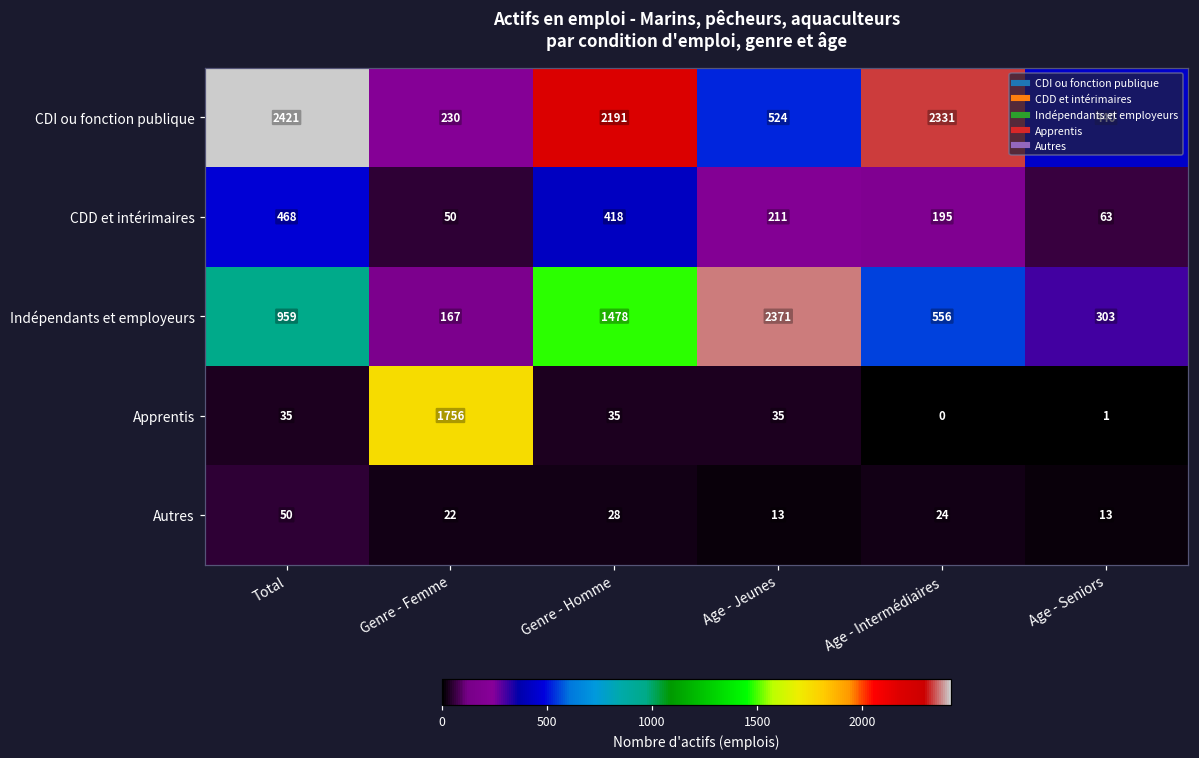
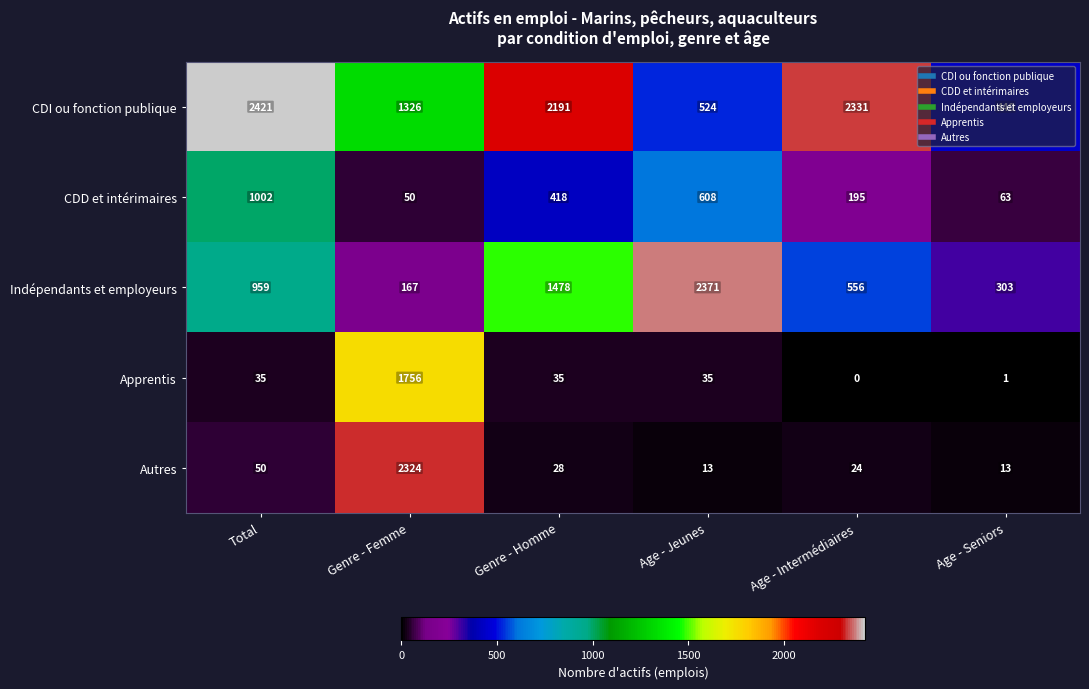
  {
    "CDI ou fonction publique": {
-     "Genre - Femme": 230
+     "Genre - Femme": 1326
    },
    "CDD et intérimaires": {
-     "Total": 468,
-     "Age - Jeunes": 211
+     "Total": 1002,
+     "Age - Jeunes": 608
    },
    "Autres": {
-     "Genre - Femme": 22
+     "Genre - Femme": 2324
    }
  }
